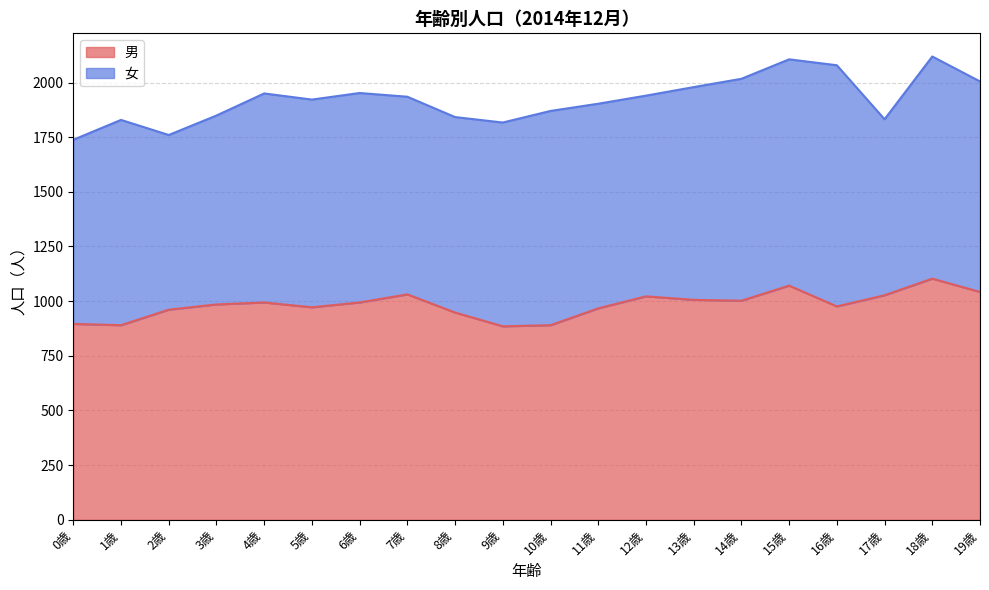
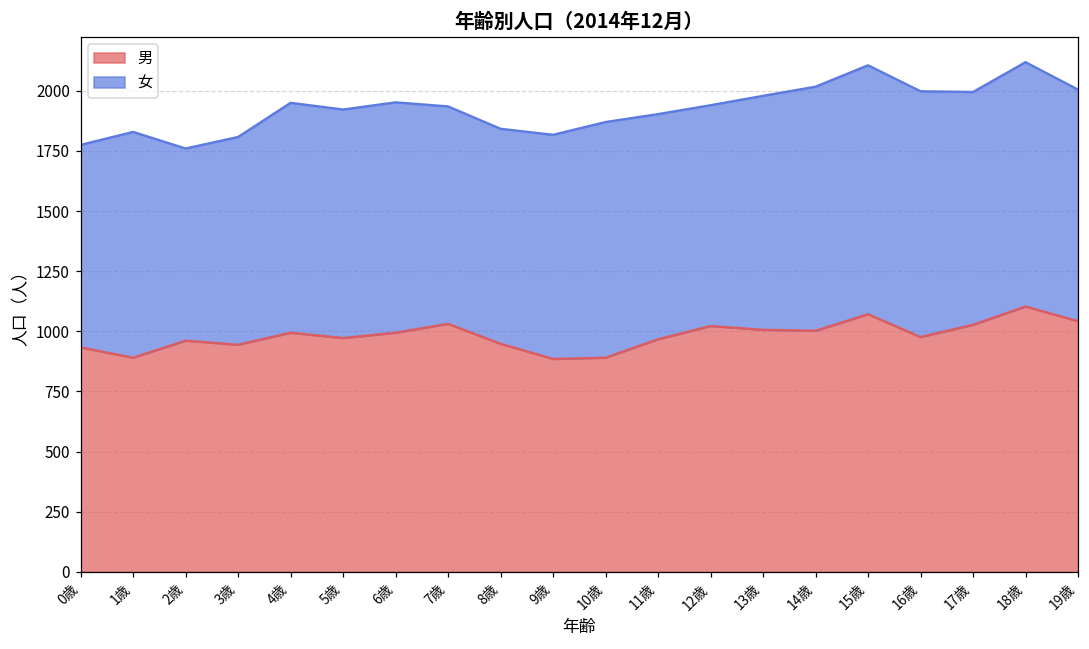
  {
    "男": {
-     "0歳": 900,
+     "0歳": 930,
      "1歳": 890,
      "2歳": 960,
-     "3歳": 990,
+     "3歳": 940,
      "4歳": 990,
      "5歳": 970,
      "6歳": 990,
      "7歳": 1030,
      "8歳": 950,
      "9歳": 890,
      "10歳": 890,
      "11歳": 970,
      "12歳": 1020,
      "13歳": 1010,
      "14歳": 1000,
      "15歳": 1070,
      "16歳": 980,
      "17歳": 1030,
      "18歳": 1100,
      "19歳": 1040
    },
    "女": {
      "0歳": 840,
      "1歳": 940,
      "2歳": 800,
      "3歳": 860,
      "4歳": 960,
      "5歳": 950,
      "6歳": 960,
      "7歳": 900,
      "8歳": 890,
      "9歳": 930,
      "10歳": 980,
      "11歳": 940,
      "12歳": 920,
      "13歳": 970,
      "14歳": 1020,
      "15歳": 1040,
-     "16歳": 1100,
-     "17歳": 810,
+     "16歳": 1020,
+     "17歳": 970,
      "18歳": 1020,
      "19歳": 960
    }
  }
